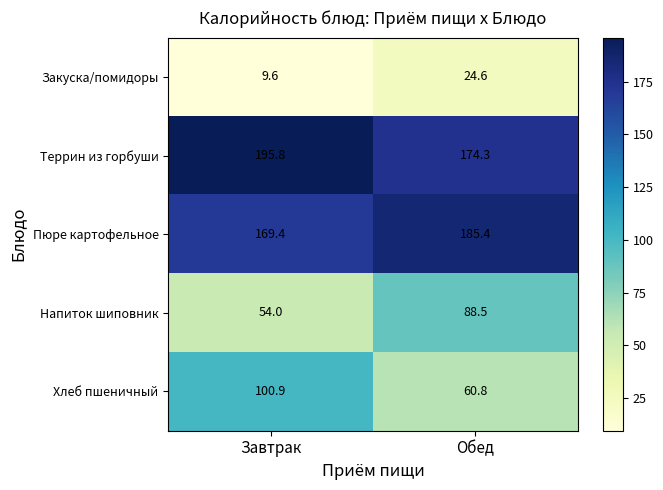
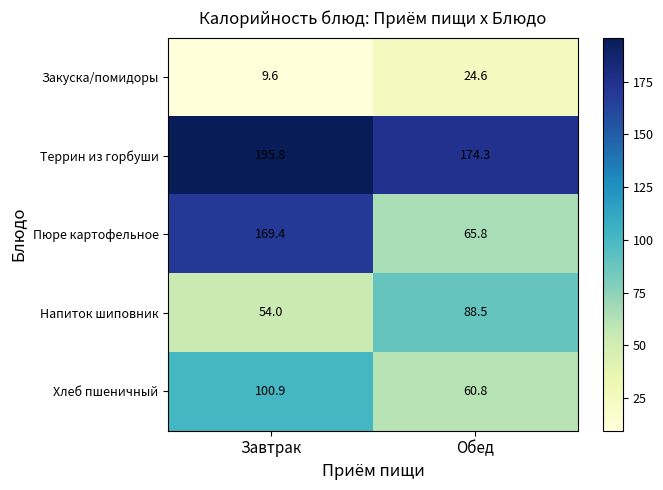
  {
    "Закуска/помидоры": {
      "Завтрак": 9.6,
      "Обед": 24.6
    },
    "Террин из горбуши": {
      "Завтрак": 195.8,
      "Обед": 174.3
    },
    "Пюре картофельное": {
      "Завтрак": 169.4,
-     "Обед": 185.4
+     "Обед": 65.8
    },
    "Напиток шиповник": {
      "Завтрак": 54.0,
      "Обед": 88.5
    },
    "Хлеб пшеничный": {
      "Завтрак": 100.9,
      "Обед": 60.8
    }
  }
